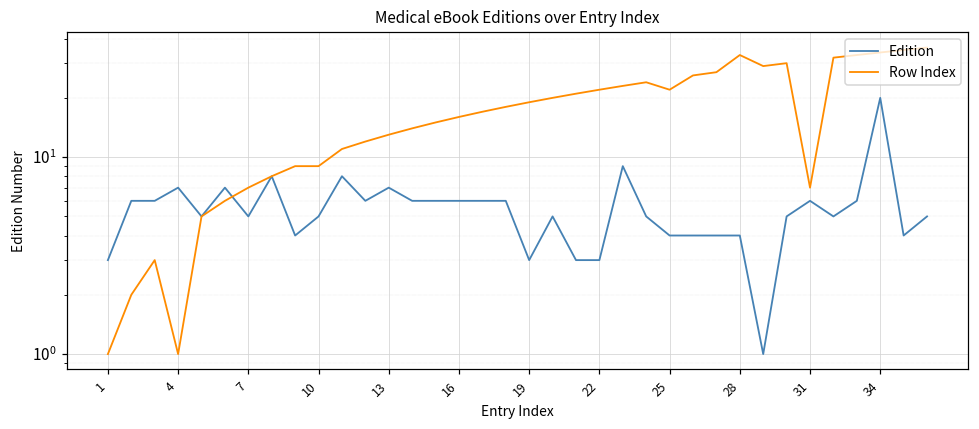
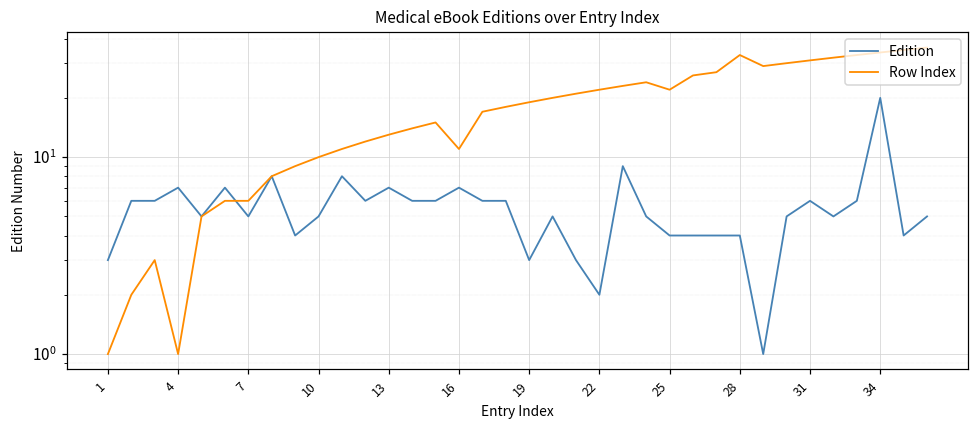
  {
    "Edition": {
      "1": 3,
      "4": 7,
      "7": 5,
      "10": 5,
      "13": 7,
-     "16": 6,
+     "16": 7,
      "19": 3,
-     "22": 3,
+     "22": 2,
      "25": 4,
      "28": 4,
      "31": 6,
      "34": 20
    },
    "Row Index": {
      "1": 1,
      "4": 1,
-     "7": 7,
-     "10": 9,
+     "7": 6,
+     "10": 10,
      "13": 13,
-     "16": 16,
+     "16": 11,
      "19": 19,
      "22": 22,
      "25": 22,
      "28": 33,
-     "31": 7
+     "31": 31
    }
  }
